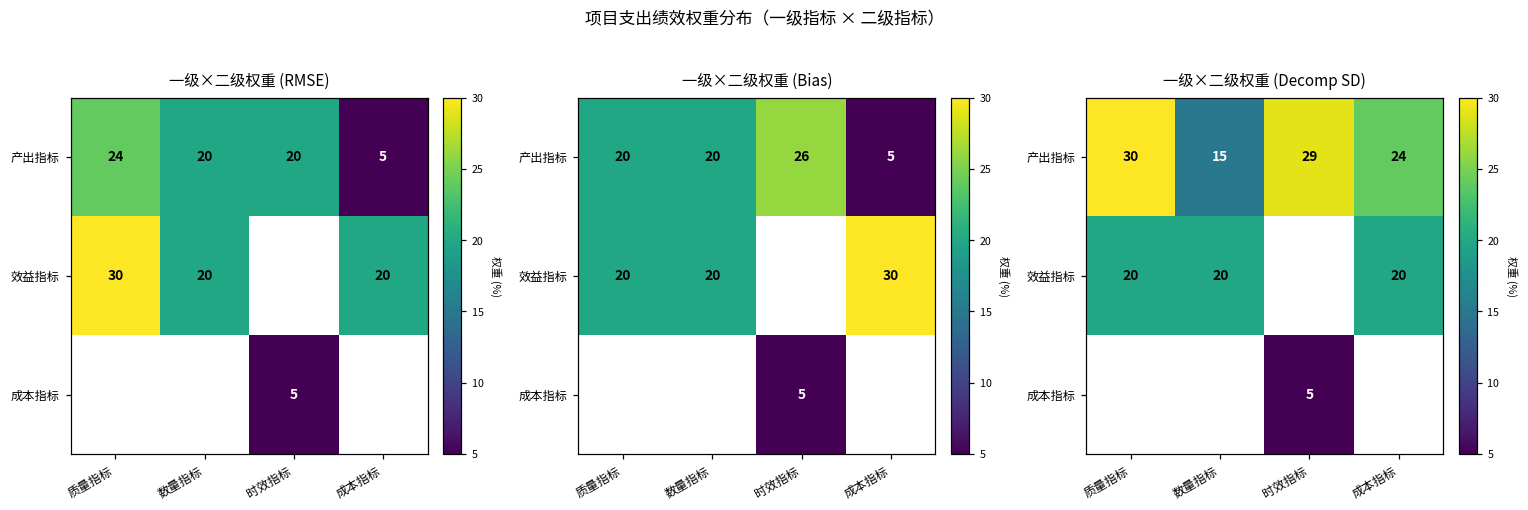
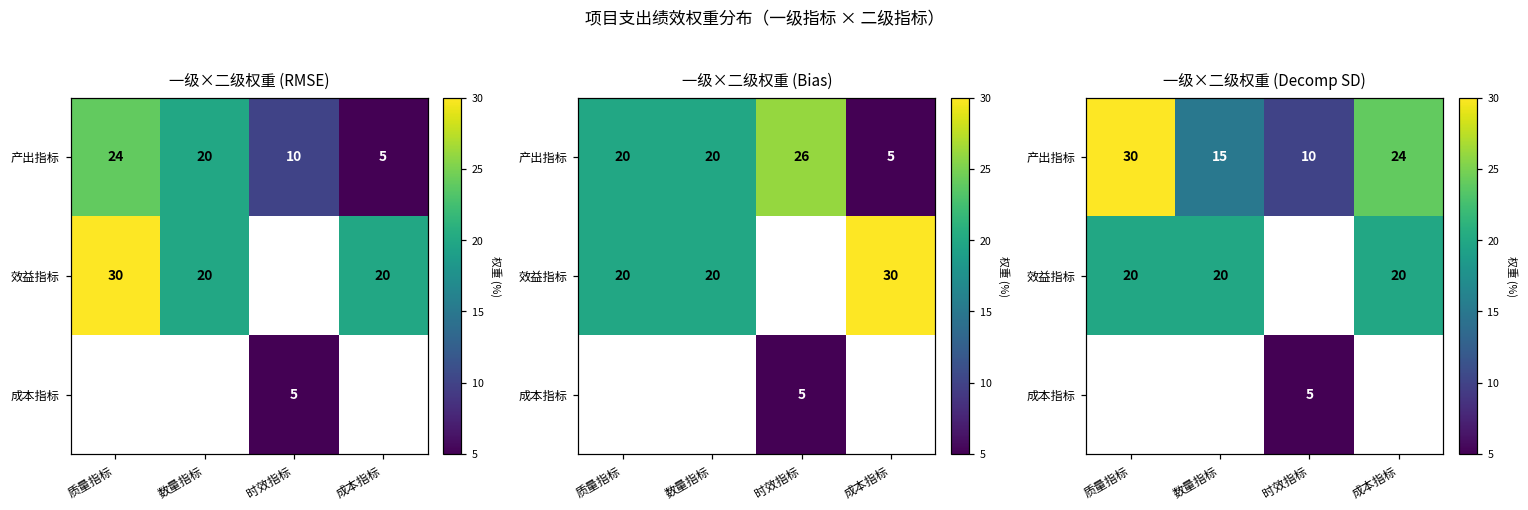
  {
    "一级×二级权重 (RMSE)": {
      "产出指标": {
        "质量指标": 24,
        "数量指标": 20,
-       "时效指标": 20,
+       "时效指标": 10,
        "成本指标": 5
      },
      "效益指标": {
        "质量指标": 30,
        "数量指标": 20,
        "成本指标": 20
      },
      "成本指标": {
        "时效指标": 5
      }
    },
    "一级×二级权重 (Bias)": {
      "产出指标": {
        "质量指标": 20,
        "数量指标": 20,
        "时效指标": 26,
        "成本指标": 5
      },
      "效益指标": {
        "质量指标": 20,
        "数量指标": 20,
        "成本指标": 30
      },
      "成本指标": {
        "时效指标": 5
      }
    },
    "一级×二级权重 (Decomp SD)": {
      "产出指标": {
        "质量指标": 30,
        "数量指标": 15,
-       "时效指标": 29,
+       "时效指标": 10,
        "成本指标": 24
      },
      "效益指标": {
        "质量指标": 20,
        "数量指标": 20,
        "成本指标": 20
      },
      "成本指标": {
        "时效指标": 5
      }
    }
  }
